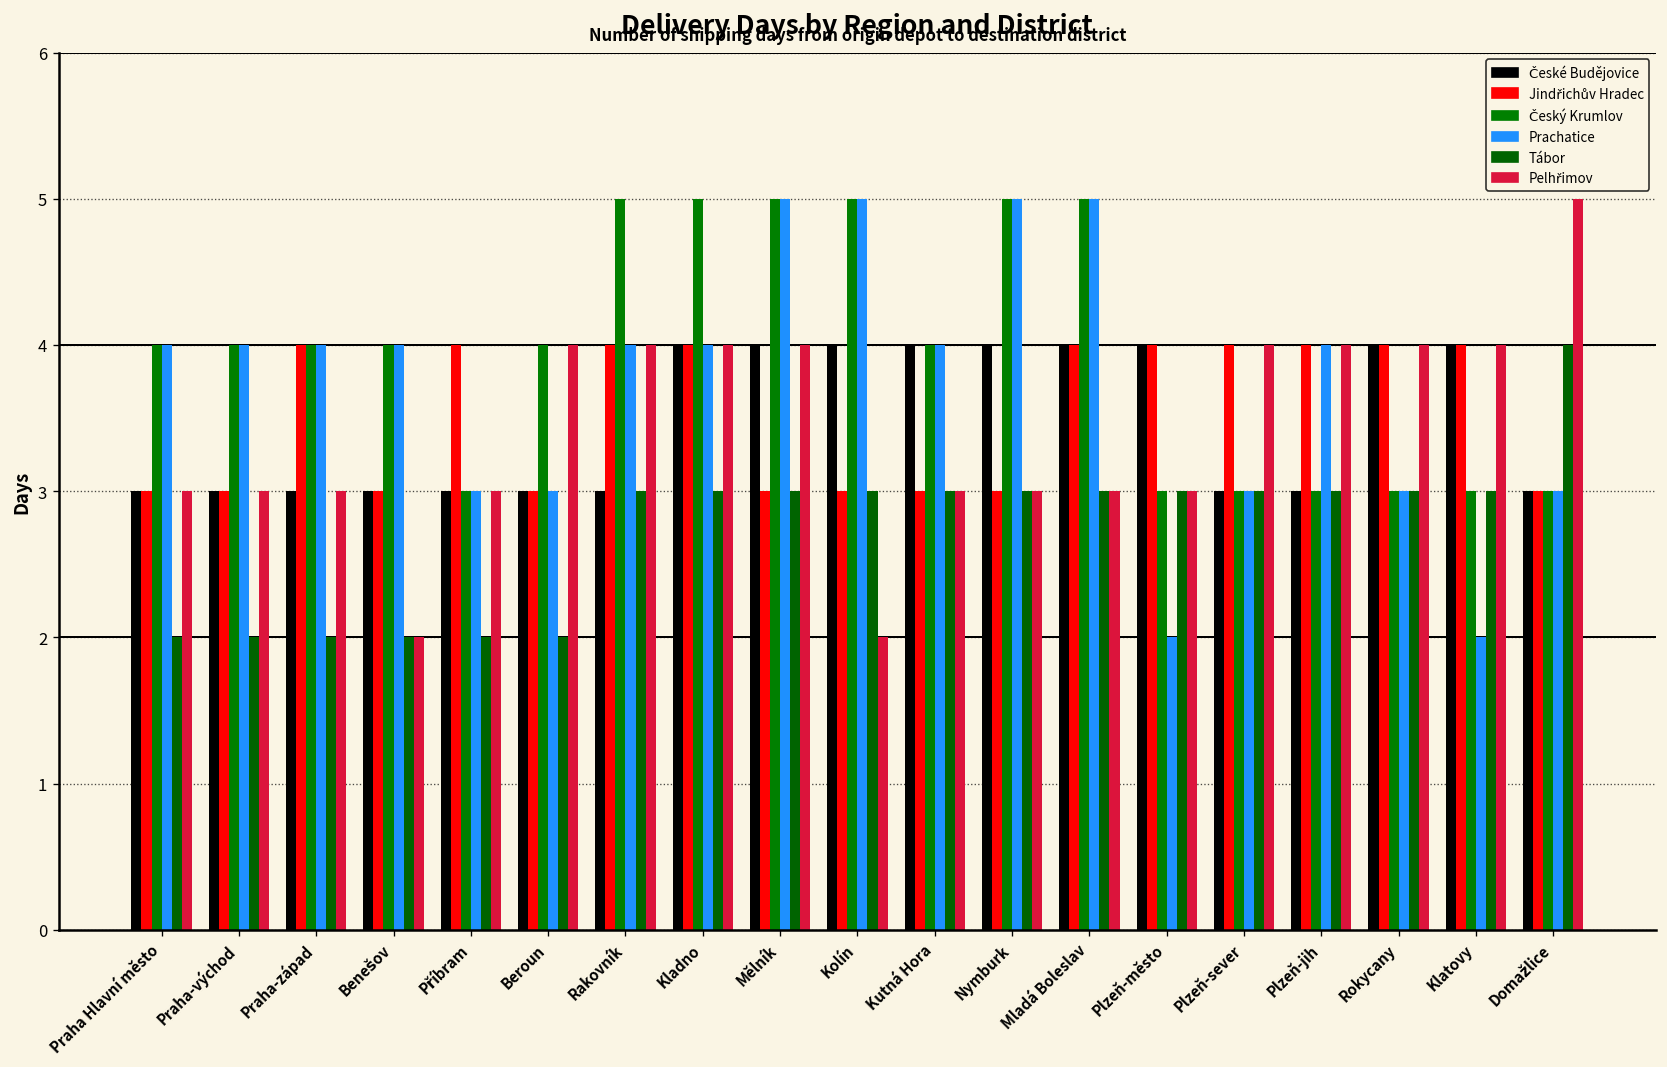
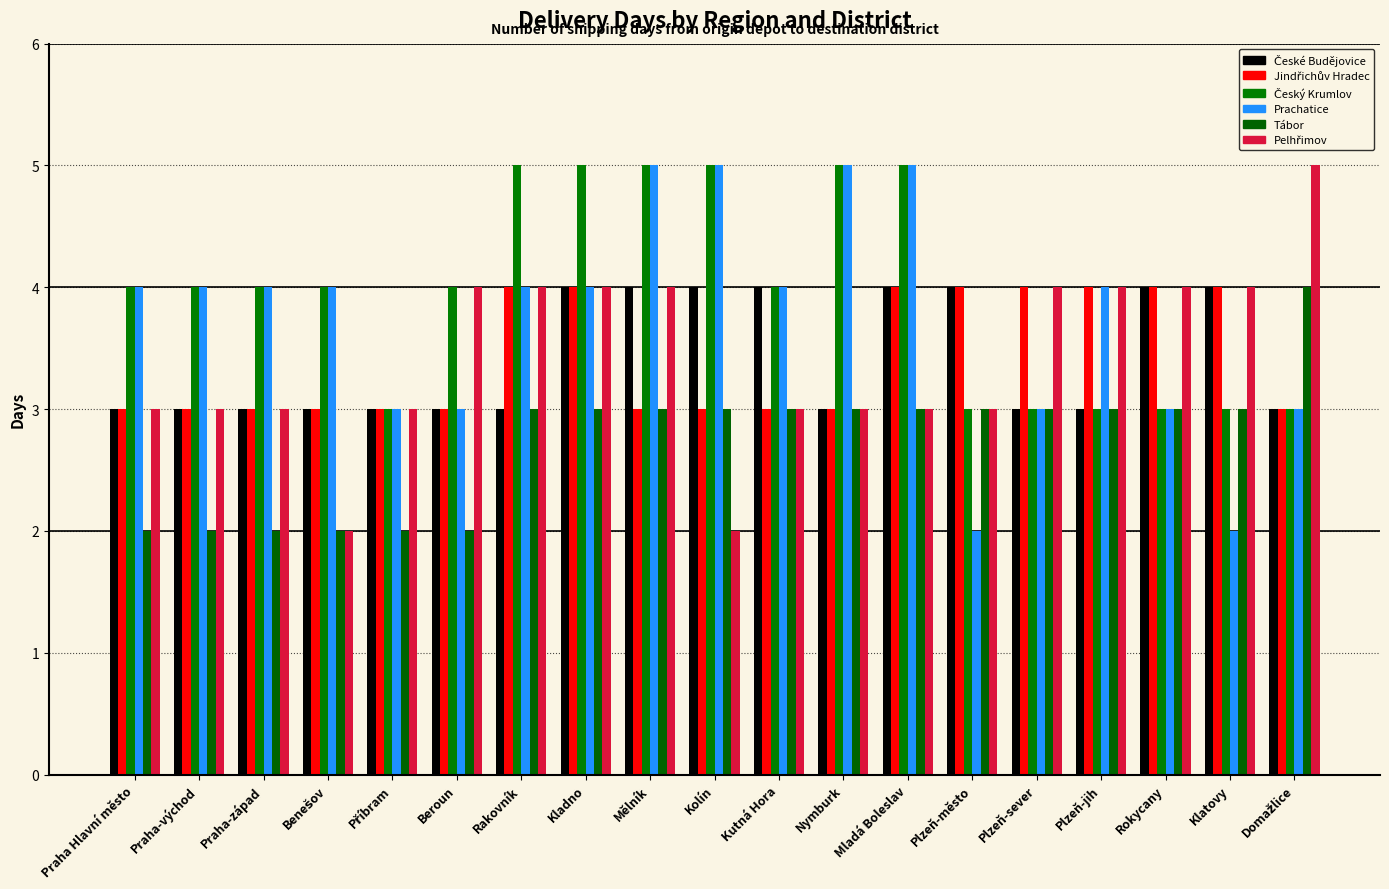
  {
    "České Budějovice": {
      "Praha Hlavní město": 3,
      "Praha-východ": 3,
      "Praha-západ": 3,
      "Benešov": 3,
      "Příbram": 3,
      "Beroun": 3,
      "Rakovník": 3,
      "Kladno": 4,
      "Mělník": 4,
      "Kolín": 4,
      "Kutná Hora": 4,
-     "Nymburk": 4,
+     "Nymburk": 3,
      "Mladá Boleslav": 4,
      "Plzeň-město": 4,
      "Plzeň-sever": 3,
      "Plzeň-jih": 3,
      "Rokycany": 4,
      "Klatovy": 4,
      "Domažlice": 3
    },
    "Jindřichův Hradec": {
      "Praha Hlavní město": 3,
      "Praha-východ": 3,
-     "Praha-západ": 4,
+     "Praha-západ": 3,
      "Benešov": 3,
-     "Příbram": 4,
+     "Příbram": 3,
      "Beroun": 3,
      "Rakovník": 4,
      "Kladno": 4,
      "Mělník": 3,
      "Kolín": 3,
      "Kutná Hora": 3,
      "Nymburk": 3,
      "Mladá Boleslav": 4,
      "Plzeň-město": 4,
      "Plzeň-sever": 4,
      "Plzeň-jih": 4,
      "Rokycany": 4,
      "Klatovy": 4,
      "Domažlice": 3
    },
    "Prachatice": {
      "Praha Hlavní město": 4,
      "Praha-východ": 4,
      "Praha-západ": 4,
      "Benešov": 4,
      "Příbram": 3,
      "Beroun": 3,
      "Rakovník": 4,
      "Kladno": 4,
      "Mělník": 5,
      "Kolín": 5,
      "Kutná Hora": 4,
      "Nymburk": 5,
      "Mladá Boleslav": 5,
      "Plzeň-město": 2,
      "Plzeň-sever": 3,
      "Plzeň-jih": 4,
      "Rokycany": 3,
      "Klatovy": 2,
      "Domažlice": 3
    },
    "Pelhřimov": {
      "Praha Hlavní město": 3,
      "Praha-východ": 3,
      "Praha-západ": 3,
      "Benešov": 2,
      "Příbram": 3,
      "Beroun": 4,
      "Rakovník": 4,
      "Kladno": 4,
      "Mělník": 4,
      "Kolín": 2,
      "Kutná Hora": 3,
      "Nymburk": 3,
      "Mladá Boleslav": 3,
      "Plzeň-město": 3,
      "Plzeň-sever": 4,
      "Plzeň-jih": 4,
      "Rokycany": 4,
      "Klatovy": 4,
      "Domažlice": 5
    }
  }
